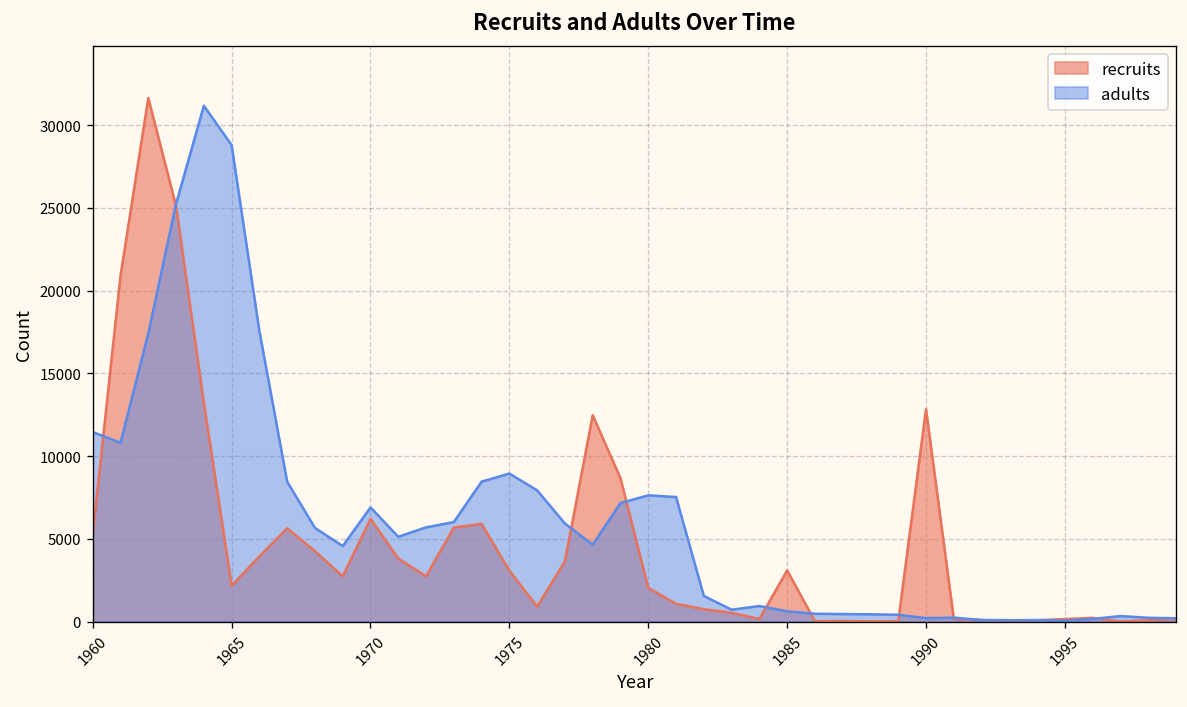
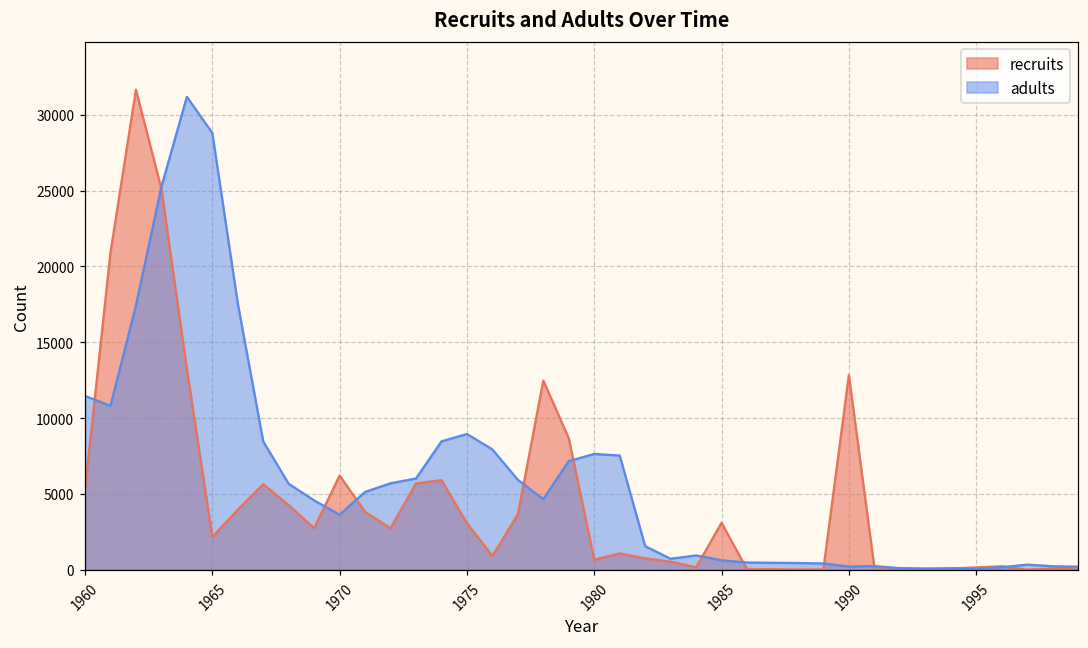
  {
    "recruits": {
      "1960": 5300,
      "1965": 2200,
      "1970": 6200,
      "1975": 3100,
-     "1980": 2000,
+     "1980": 700,
      "1985": 3100,
      "1990": 12800
    },
    "adults": {
      "1960": 11500,
      "1965": 28800,
-     "1970": 6900,
+     "1970": 3600,
      "1975": 8900,
      "1980": 7600,
      "1985": 600,
      "1990": 200
    }
  }
